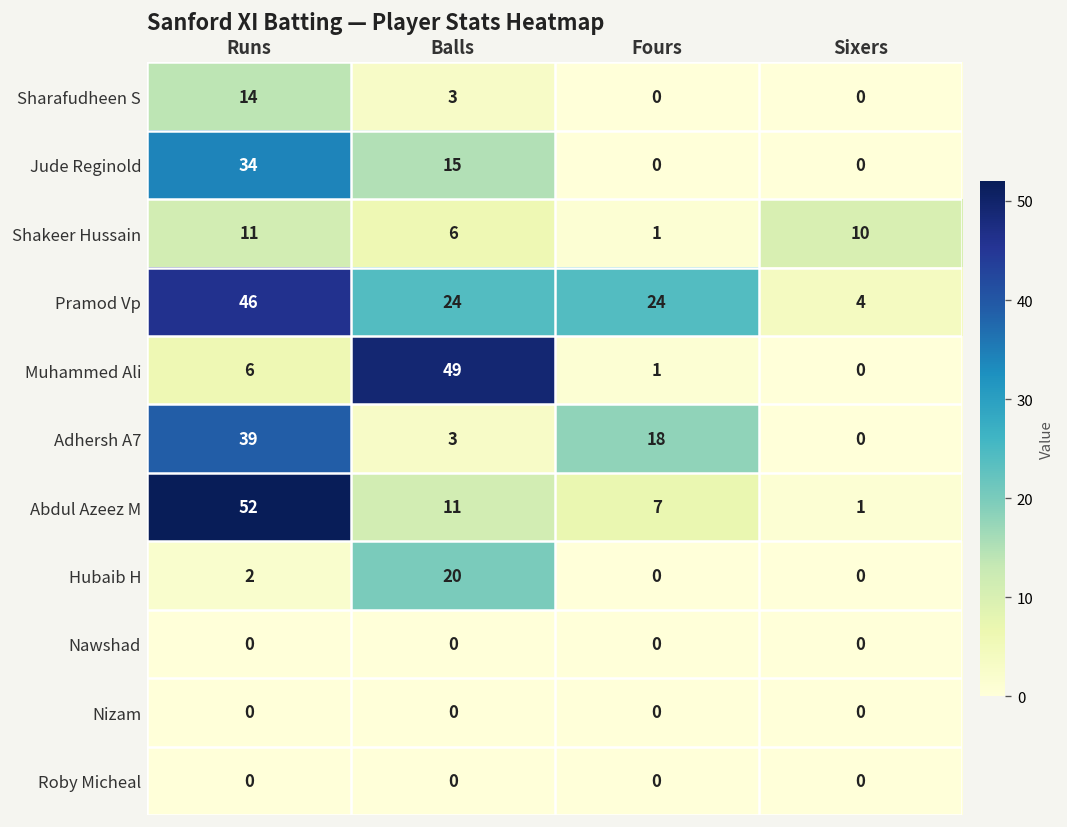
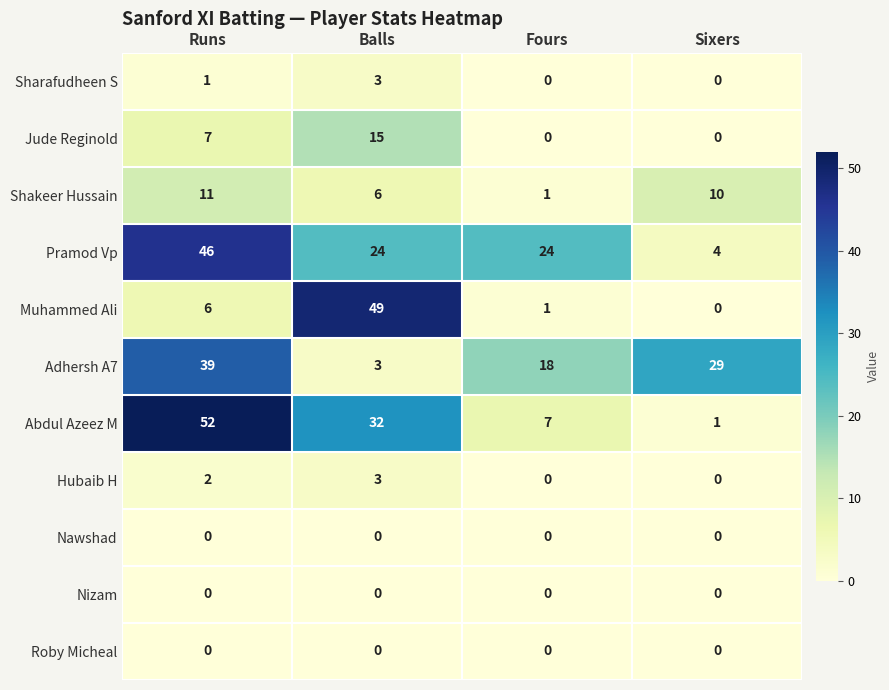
  {
    "Sharafudheen S": {
-     "Runs": 14,
+     "Runs": 1,
      "Balls": 3,
      "Fours": 0,
      "Sixers": 0
    },
    "Jude Reginold": {
-     "Runs": 34,
+     "Runs": 7,
      "Balls": 15,
      "Fours": 0,
      "Sixers": 0
    },
    "Shakeer Hussain": {
      "Runs": 11,
      "Balls": 6,
      "Fours": 1,
      "Sixers": 10
    },
    "Pramod Vp": {
      "Runs": 46,
      "Balls": 24,
      "Fours": 24,
      "Sixers": 4
    },
    "Muhammed Ali": {
      "Runs": 6,
      "Balls": 49,
      "Fours": 1,
      "Sixers": 0
    },
    "Adhersh A7": {
      "Runs": 39,
      "Balls": 3,
      "Fours": 18,
-     "Sixers": 0
+     "Sixers": 29
    },
    "Abdul Azeez M": {
      "Runs": 52,
-     "Balls": 11,
+     "Balls": 32,
      "Fours": 7,
      "Sixers": 1
    },
    "Hubaib H": {
      "Runs": 2,
-     "Balls": 20,
+     "Balls": 3,
      "Fours": 0,
      "Sixers": 0
    },
    "Nawshad": {
      "Runs": 0,
      "Balls": 0,
      "Fours": 0,
      "Sixers": 0
    },
    "Nizam": {
      "Runs": 0,
      "Balls": 0,
      "Fours": 0,
      "Sixers": 0
    },
    "Roby Micheal": {
      "Runs": 0,
      "Balls": 0,
      "Fours": 0,
      "Sixers": 0
    }
  }
